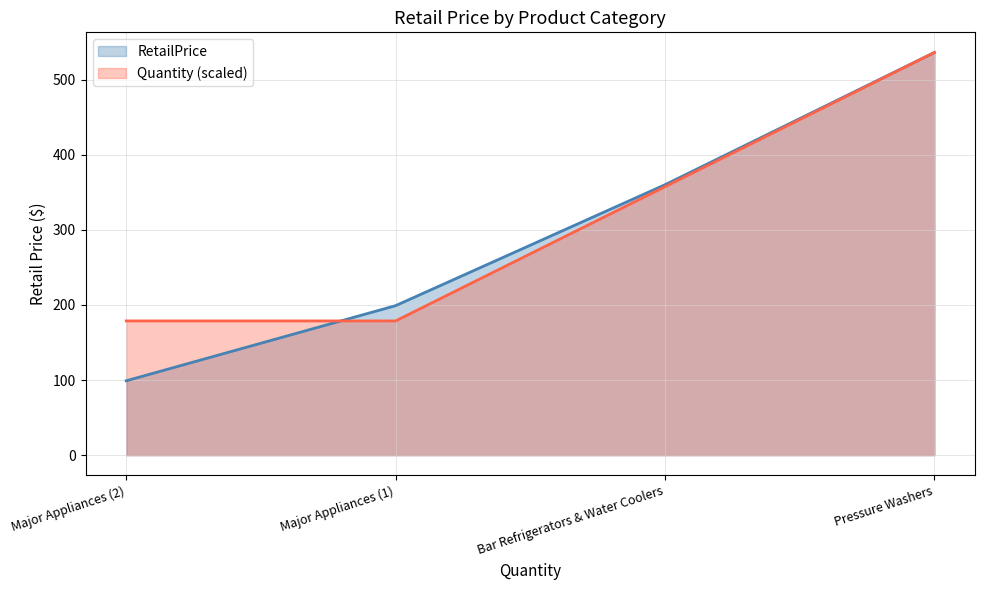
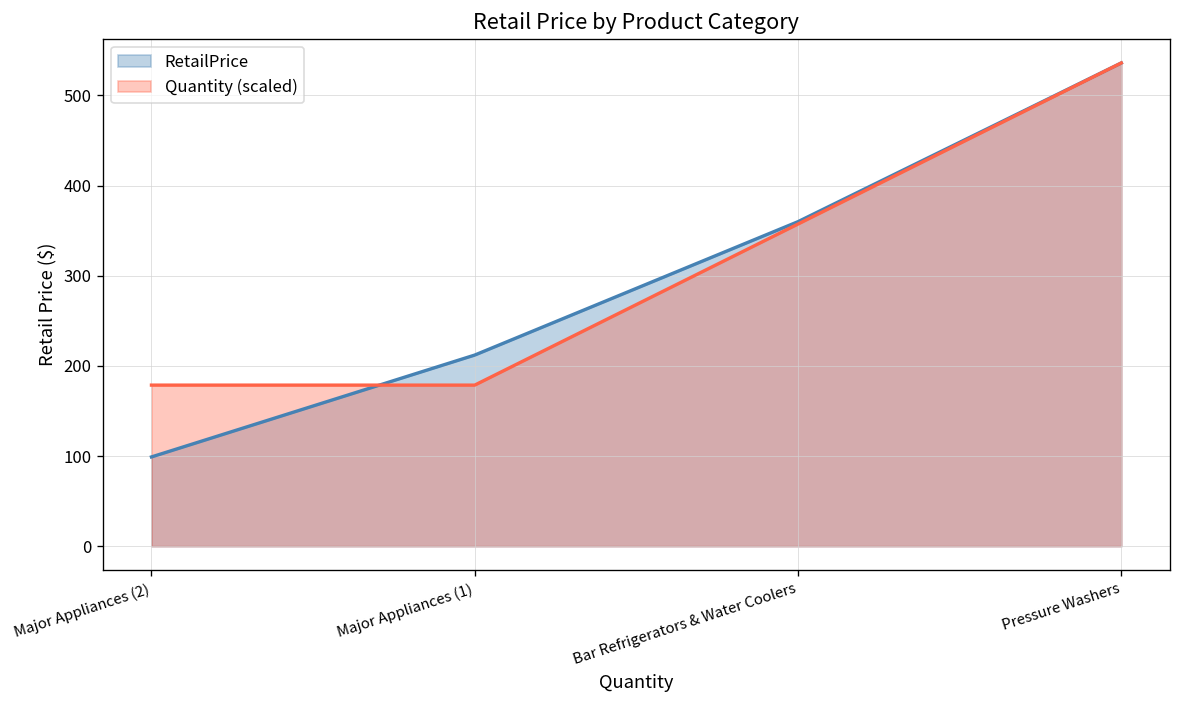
  {
    "RetailPrice": {
      "Major Appliances (2)": 100,
-     "Major Appliances (1)": 200
+     "Major Appliances (1)": 210
    },
    "Quantity (scaled)": {
      "Major Appliances (2)": 180,
      "Major Appliances (1)": 180
    }
  }
